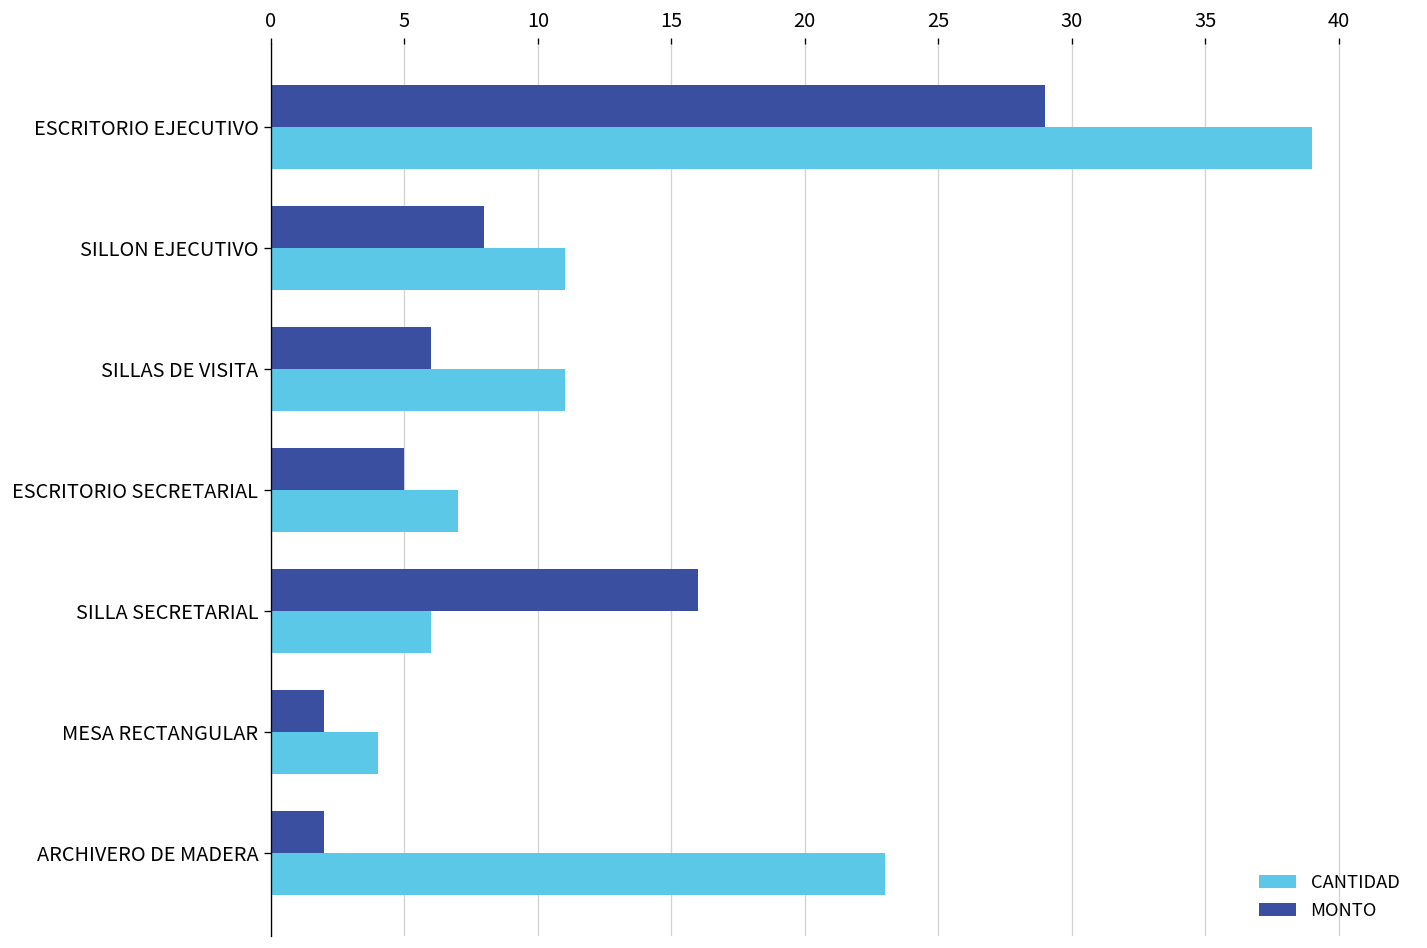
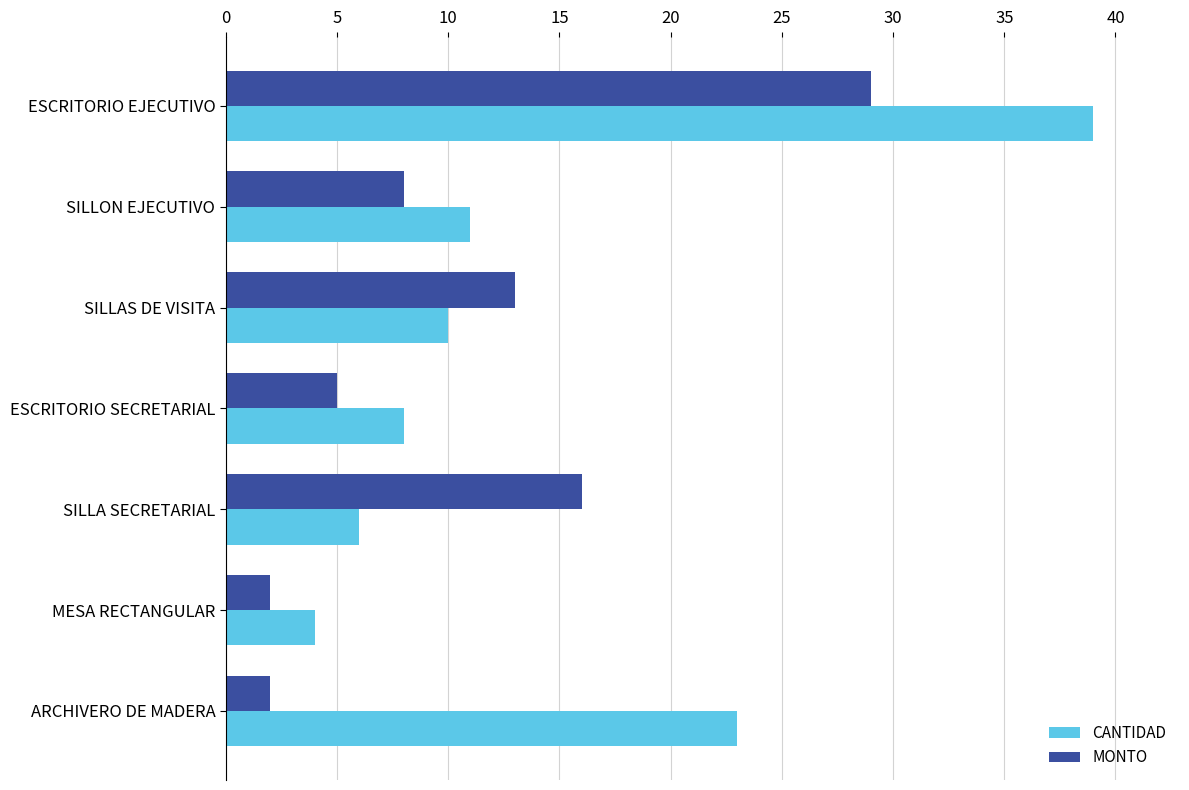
  {
    "CANTIDAD": {
      "ESCRITORIO EJECUTIVO": 39,
      "SILLON EJECUTIVO": 11,
-     "SILLAS DE VISITA": 11,
-     "ESCRITORIO SECRETARIAL": 7,
+     "SILLAS DE VISITA": 10,
+     "ESCRITORIO SECRETARIAL": 8,
      "SILLA SECRETARIAL": 6,
      "MESA RECTANGULAR": 4,
      "ARCHIVERO DE MADERA": 23
    },
    "MONTO": {
      "ESCRITORIO EJECUTIVO": 29,
      "SILLON EJECUTIVO": 8,
-     "SILLAS DE VISITA": 6,
+     "SILLAS DE VISITA": 13,
      "ESCRITORIO SECRETARIAL": 5,
      "SILLA SECRETARIAL": 16,
      "MESA RECTANGULAR": 2,
      "ARCHIVERO DE MADERA": 2
    }
  }
